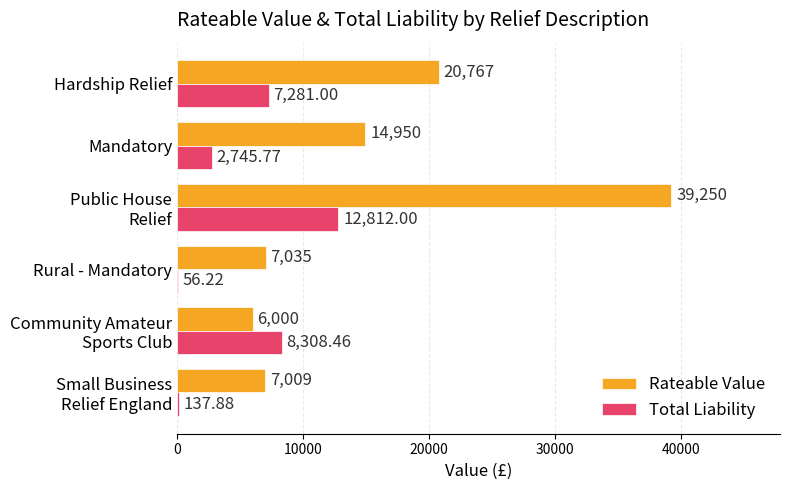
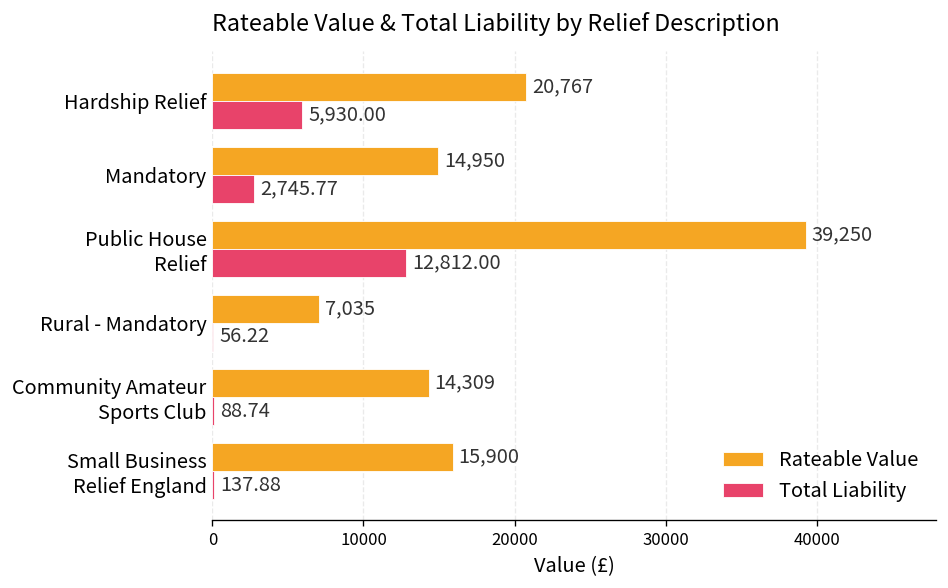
  {
    "Rateable Value": {
      "Hardship Relief": "20,767",
      "Mandatory": "14,950",
      "Public House Relief": "39,250",
      "Rural - Mandatory": "7,035",
-     "Community Amateur Sports Club": "6,000",
-     "Small Business Relief England": "7,009"
+     "Community Amateur Sports Club": "14,309",
+     "Small Business Relief England": "15,900"
    },
    "Total Liability": {
-     "Hardship Relief": "7,281.00",
+     "Hardship Relief": "5,930.00",
      "Mandatory": "2,745.77",
      "Public House Relief": "12,812.00",
      "Rural - Mandatory": "56.22",
-     "Community Amateur Sports Club": "8,308.46",
+     "Community Amateur Sports Club": "88.74",
      "Small Business Relief England": "137.88"
    }
  }
